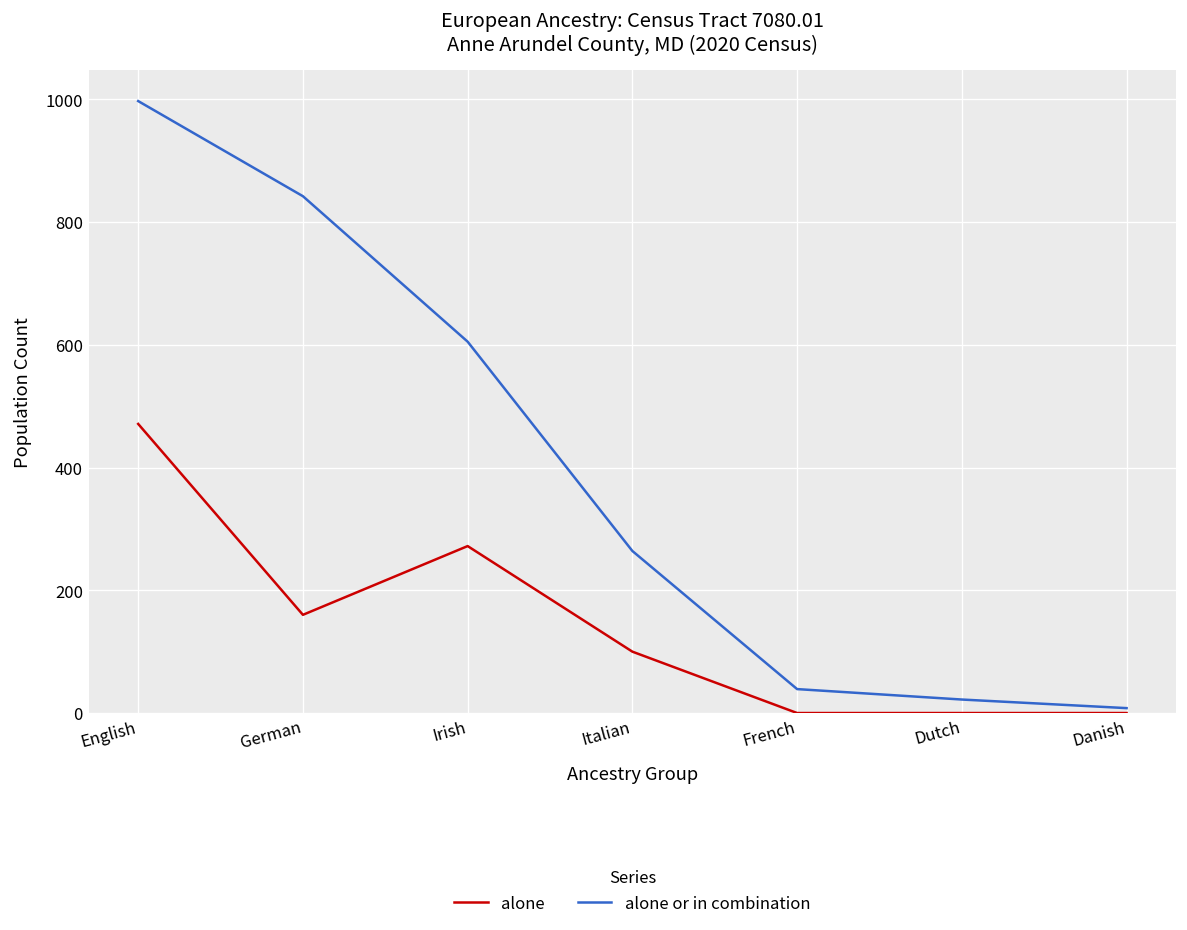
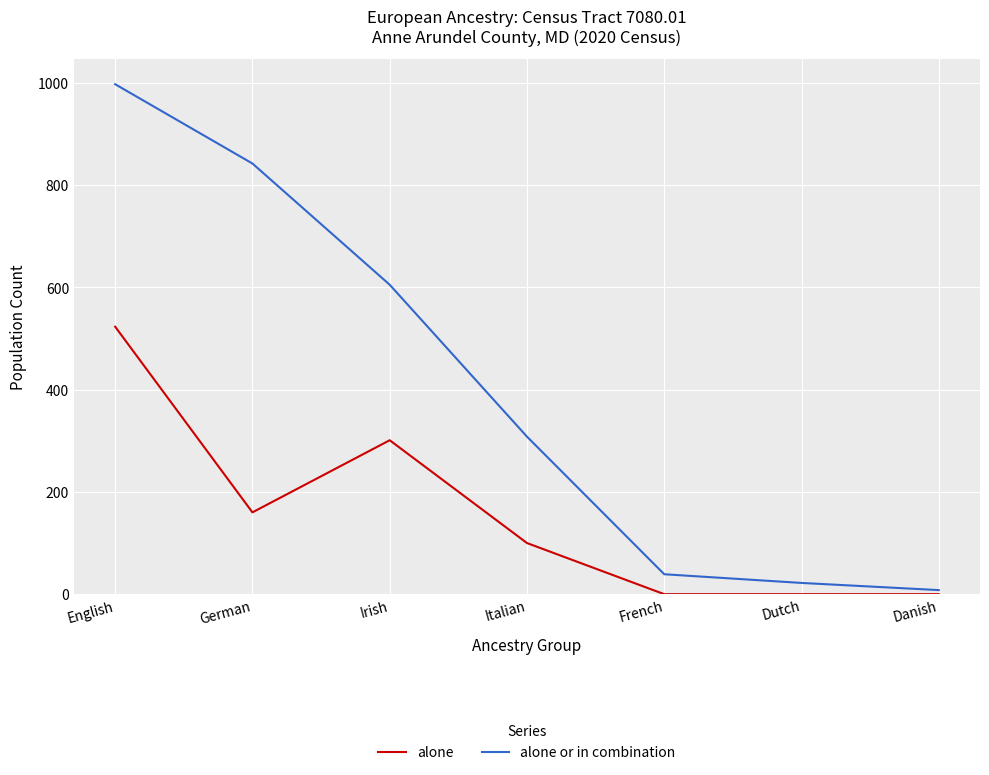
  {
    "alone": {
-     "English": 470,
+     "English": 520,
      "German": 160,
-     "Irish": 270,
+     "Irish": 300,
      "Italian": 100,
      "French": 0,
      "Dutch": 0,
      "Danish": 0
    },
    "alone or in combination": {
      "English": 1000,
      "German": 840,
      "Irish": 610,
-     "Italian": 260,
+     "Italian": 310,
      "French": 40,
      "Dutch": 20,
      "Danish": 10
    }
  }
